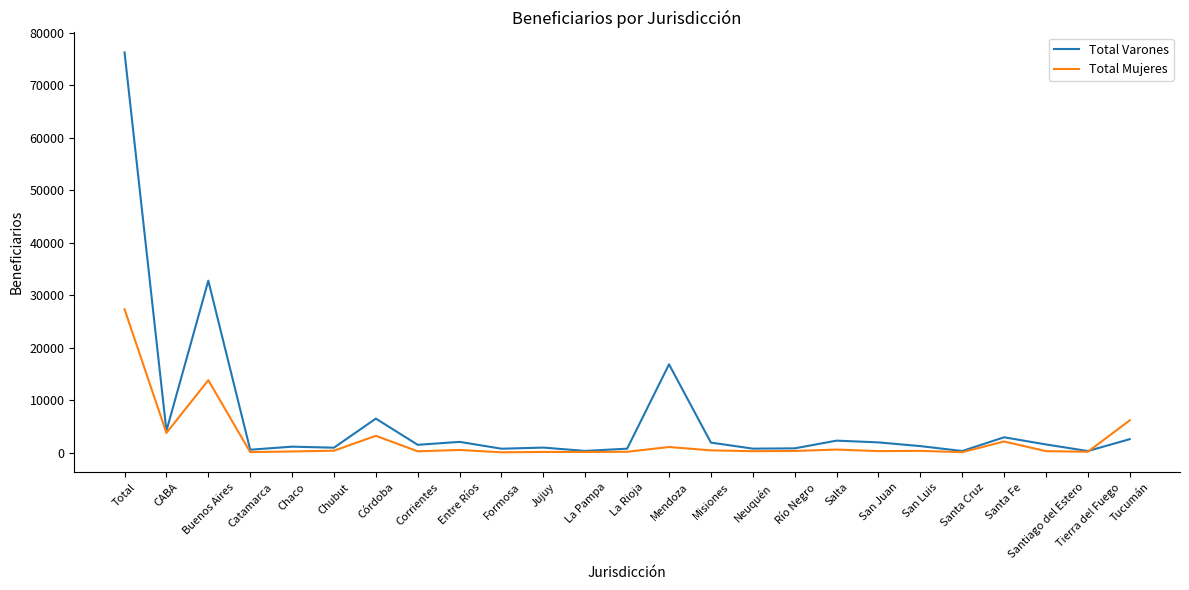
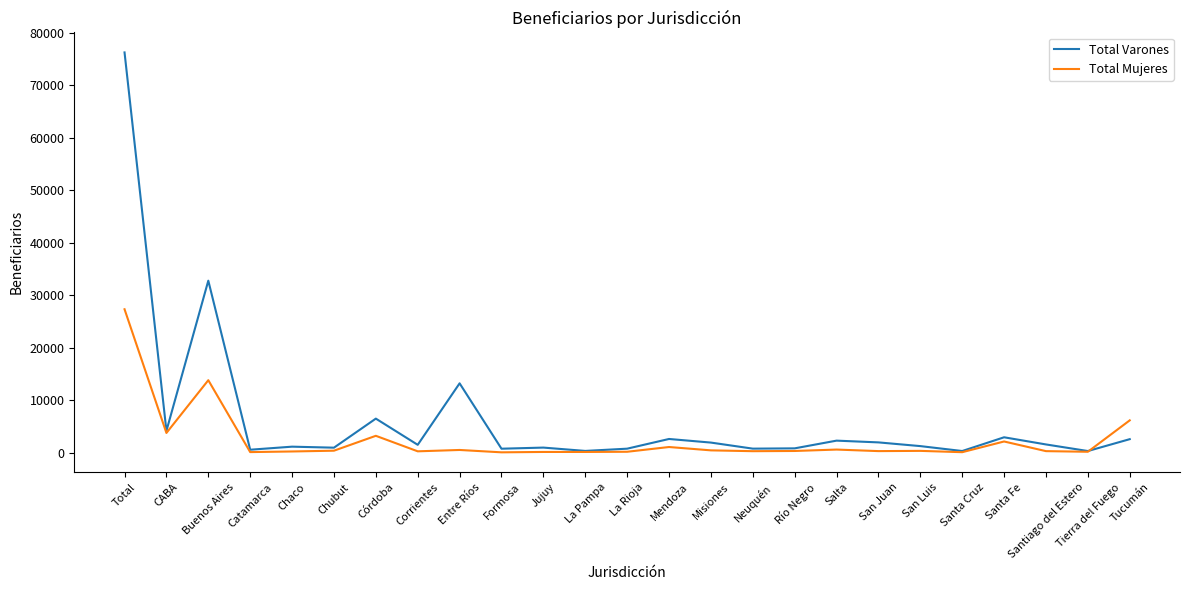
  {
    "Total Varones": {
      "Total": 76000,
      "Buenos Aires": 33000,
      "Chaco": 1000,
      "Chubut": 1000,
      "Córdoba": 7000,
      "Corrientes": 2000,
-     "Entre Ríos": 2000,
+     "Entre Ríos": 13000,
      "Formosa": 1000,
      "Jujuy": 1000,
      "La Rioja": 1000,
-     "Mendoza": 17000,
+     "Mendoza": 3000,
      "Misiones": 2000,
      "Neuquén": 1000,
      "Río Negro": 1000,
      "Salta": 2000,
      "San Juan": 2000,
      "San Luis": 1000,
      "Santa Fe": 3000,
      "Santiago del Estero": 2000,
      "Tucumán": 3000
    },
    "Total Mujeres": {
      "Total": 27000,
      "Buenos Aires": 14000,
      "Chaco": 0,
      "Chubut": 0,
      "Córdoba": 3000,
      "Corrientes": 0,
      "Entre Ríos": 1000,
      "Formosa": 0,
      "Jujuy": 0,
      "La Rioja": 0,
      "Mendoza": 1000,
      "Misiones": 1000,
      "Neuquén": 0,
      "Río Negro": 0,
      "Salta": 1000,
      "San Juan": 0,
      "San Luis": 0,
      "Santa Fe": 2000,
      "Santiago del Estero": 0,
      "Tucumán": 6000
    }
  }
